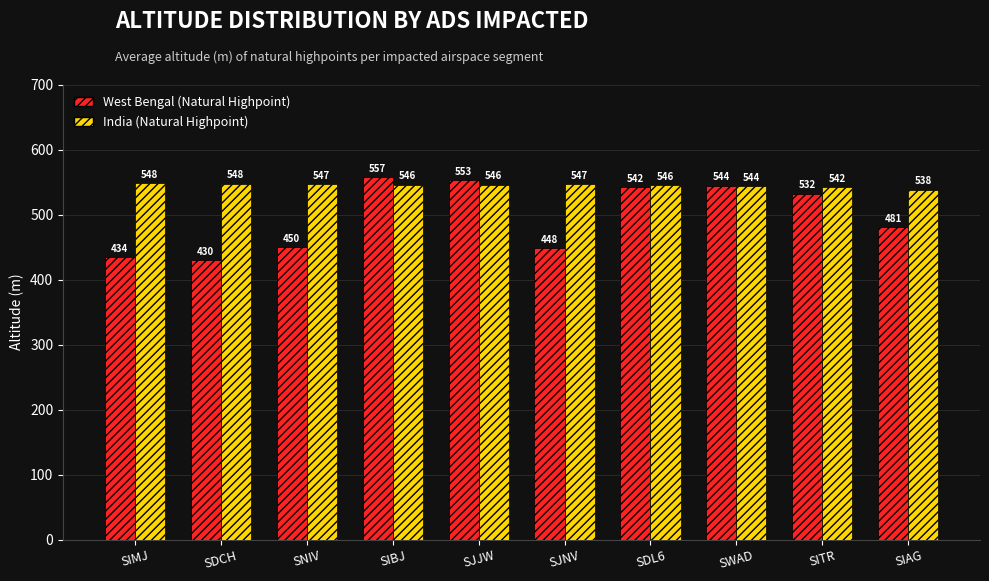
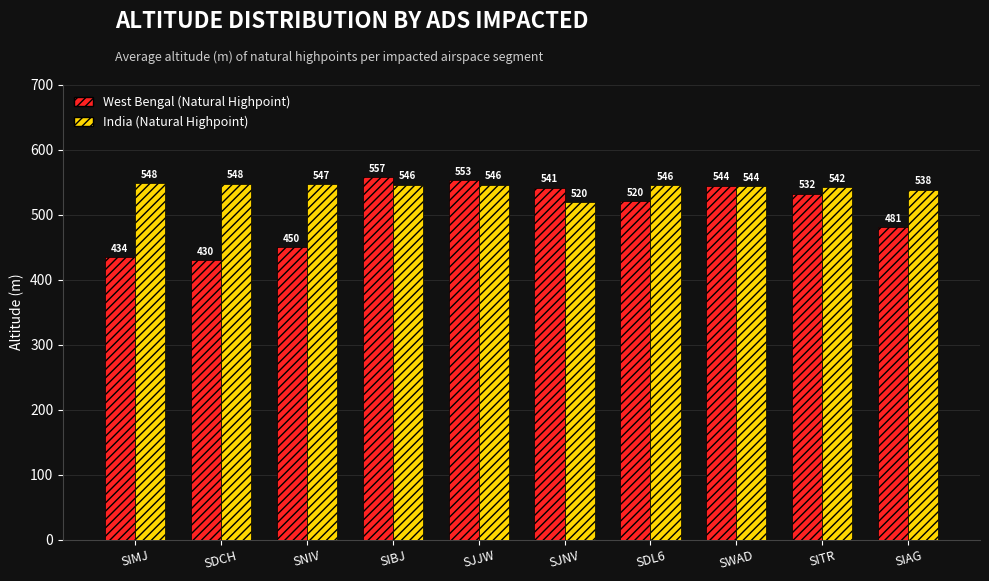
  {
    "West Bengal (Natural Highpoint)": {
      "SIMJ": 434,
      "SDCH": 430,
      "SNIV": 450,
      "SIBJ": 557,
      "SJJW": 553,
-     "SJNV": 448,
-     "SDL6": 542,
+     "SJNV": 541,
+     "SDL6": 520,
      "SWAD": 544,
      "SITR": 532,
      "SIAG": 481
    },
    "India (Natural Highpoint)": {
      "SIMJ": 548,
      "SDCH": 548,
      "SNIV": 547,
      "SIBJ": 546,
      "SJJW": 546,
-     "SJNV": 547,
+     "SJNV": 520,
      "SDL6": 546,
      "SWAD": 544,
      "SITR": 542,
      "SIAG": 538
    }
  }
